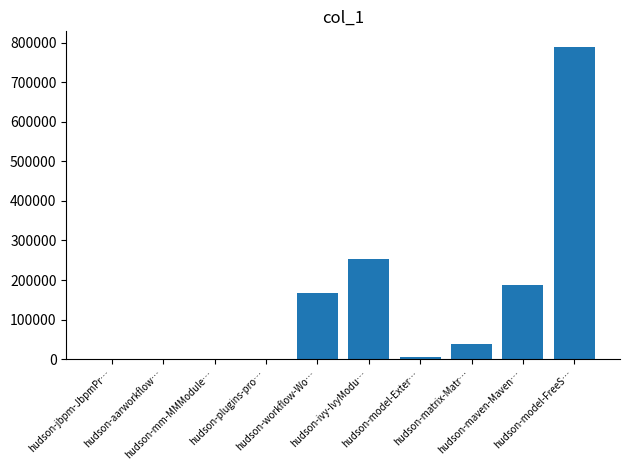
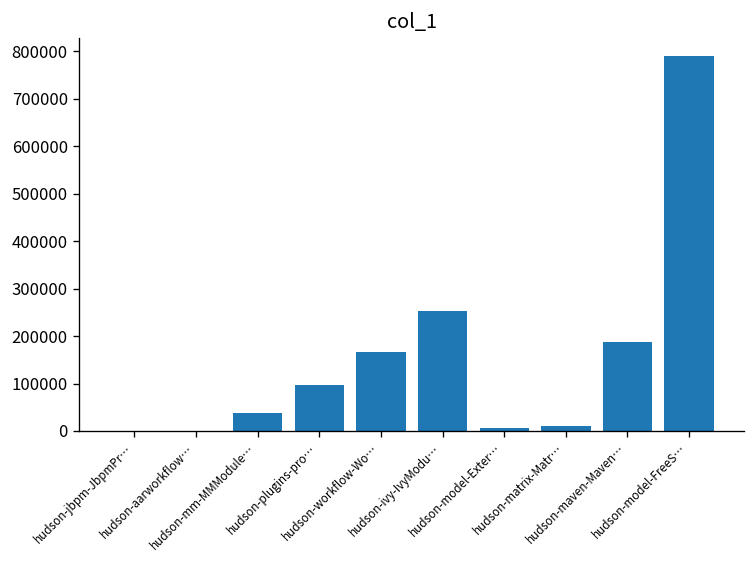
  {
-   "hudson-mm-MMModule…": 0,
-   "hudson-plugins-pro…": 0,
+   "hudson-mm-MMModule…": 40000,
+   "hudson-plugins-pro…": 100000,
    "hudson-workflow-Wo…": 170000,
    "hudson-ivy-IvyModu…": 250000,
-   "hudson-matrix-Matr…": 40000,
+   "hudson-matrix-Matr…": 10000,
    "hudson-maven-Maven…": 190000,
    "hudson-model-FreeS…": 790000
  }
